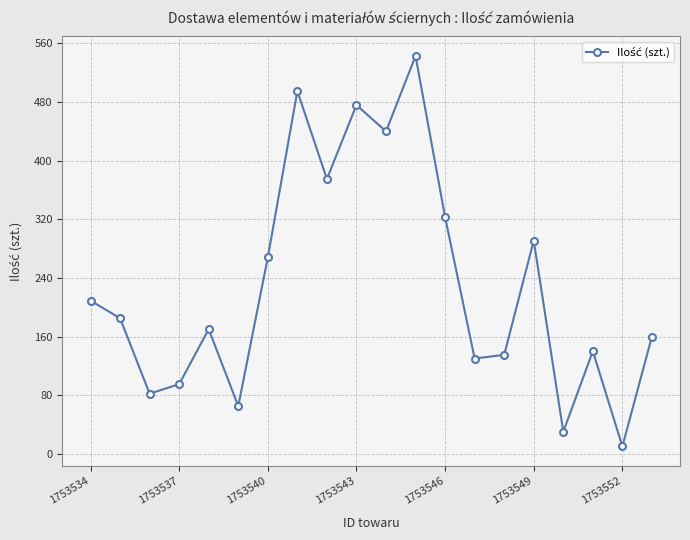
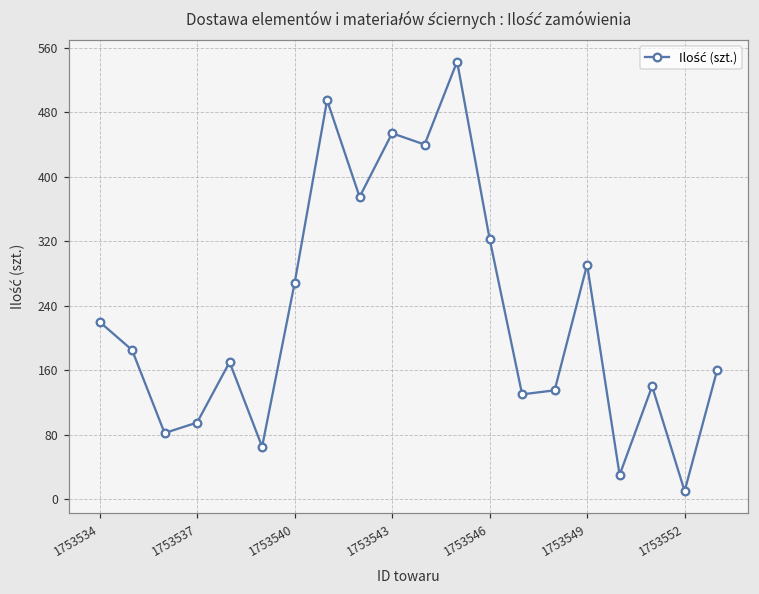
  {
-   "1753534": 210,
+   "1753534": 220,
    "1753537": 100,
    "1753540": 270,
-   "1753543": 480,
+   "1753543": 450,
    "1753546": 320,
    "1753549": 290,
    "1753552": 10
  }
